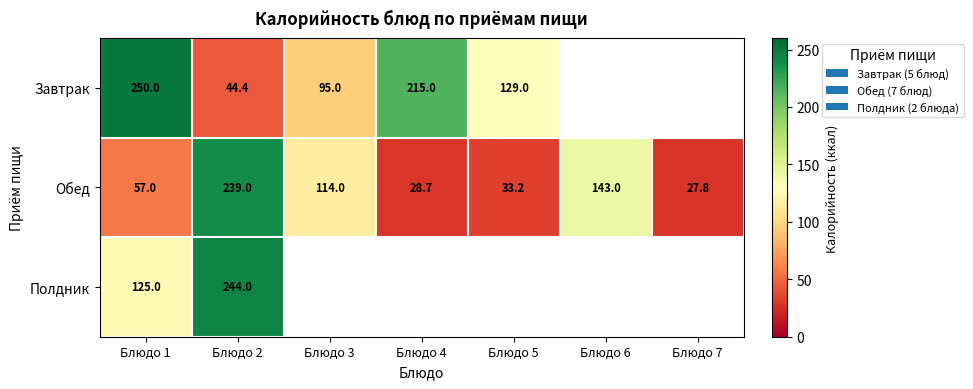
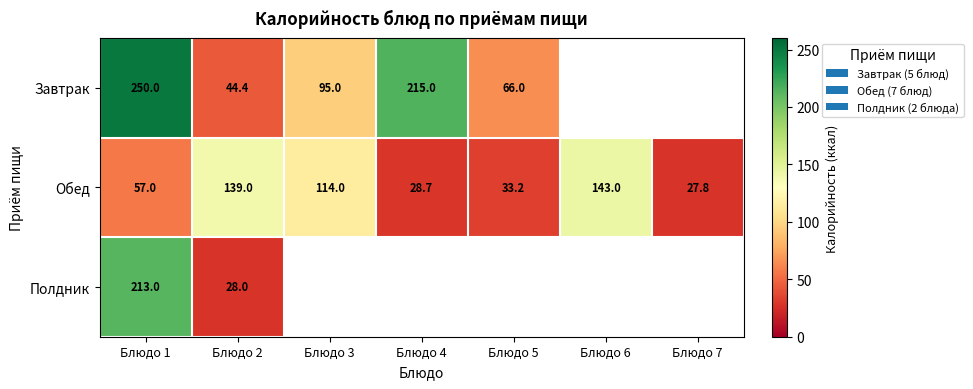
  {
    "Завтрак": {
      "Блюдо 1": 250.0,
      "Блюдо 2": 44.4,
      "Блюдо 3": 95.0,
      "Блюдо 4": 215.0,
-     "Блюдо 5": 129.0
+     "Блюдо 5": 66.0
    },
    "Обед": {
      "Блюдо 1": 57.0,
-     "Блюдо 2": 239.0,
+     "Блюдо 2": 139.0,
      "Блюдо 3": 114.0,
      "Блюдо 4": 28.7,
      "Блюдо 5": 33.2,
      "Блюдо 6": 143.0,
      "Блюдо 7": 27.8
    },
    "Полдник": {
-     "Блюдо 1": 125.0,
-     "Блюдо 2": 244.0
+     "Блюдо 1": 213.0,
+     "Блюдо 2": 28.0
    }
  }
